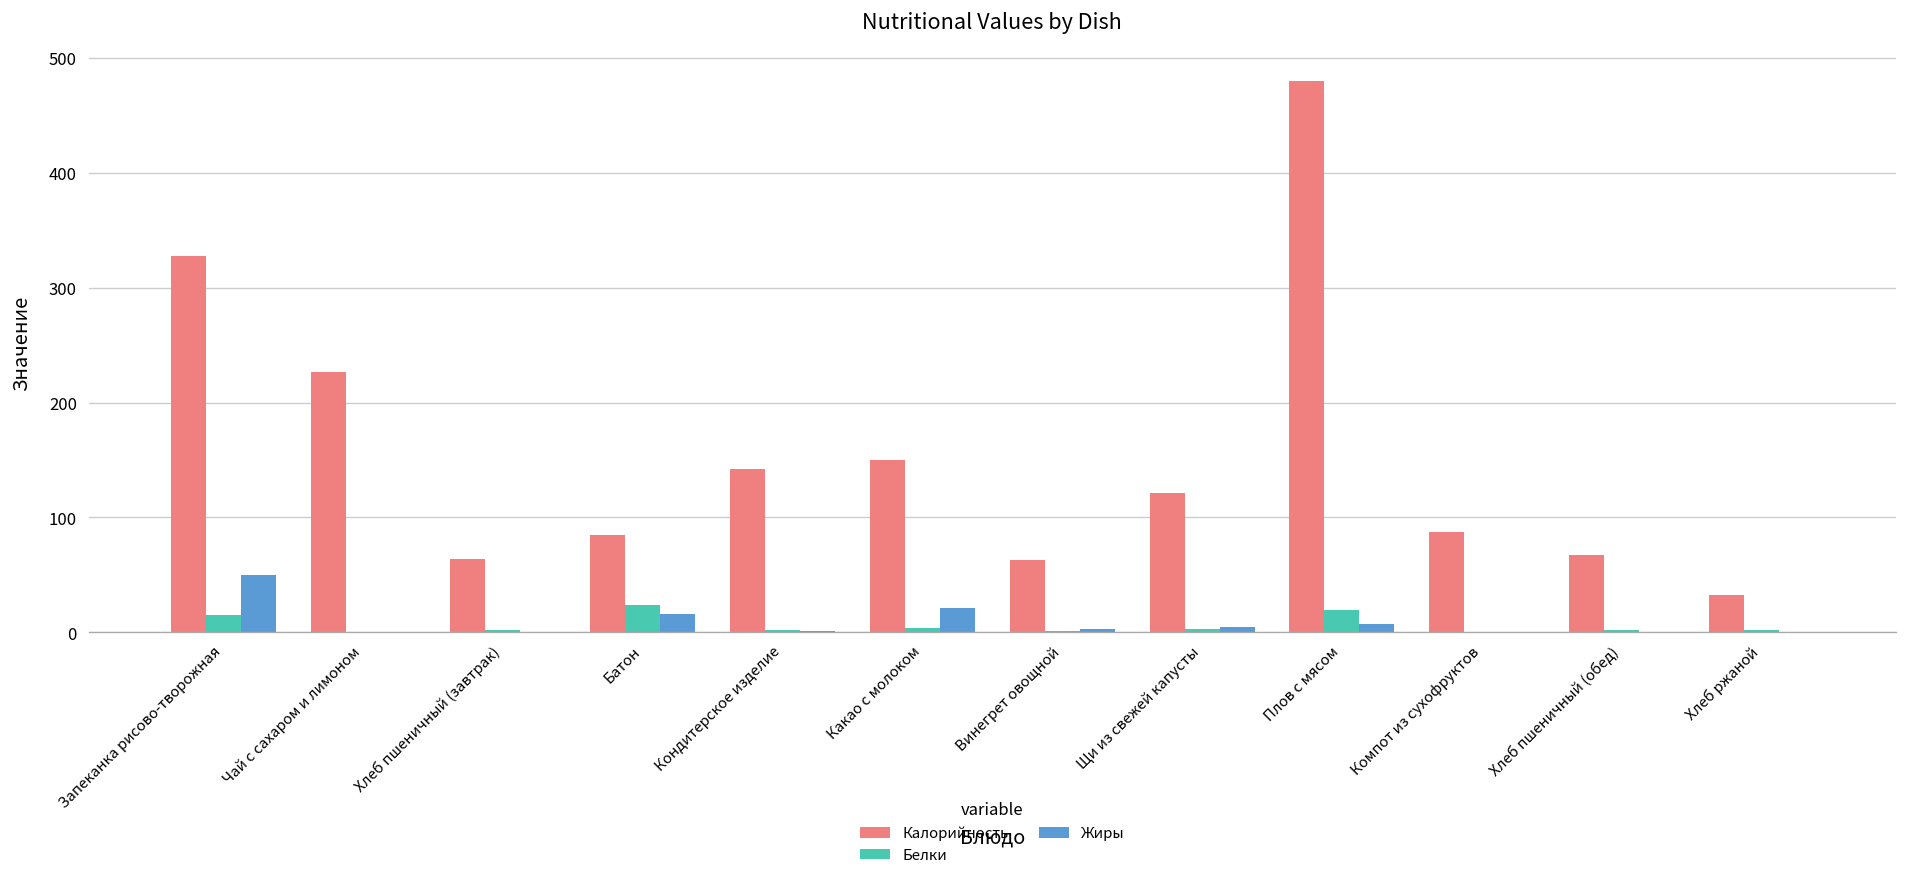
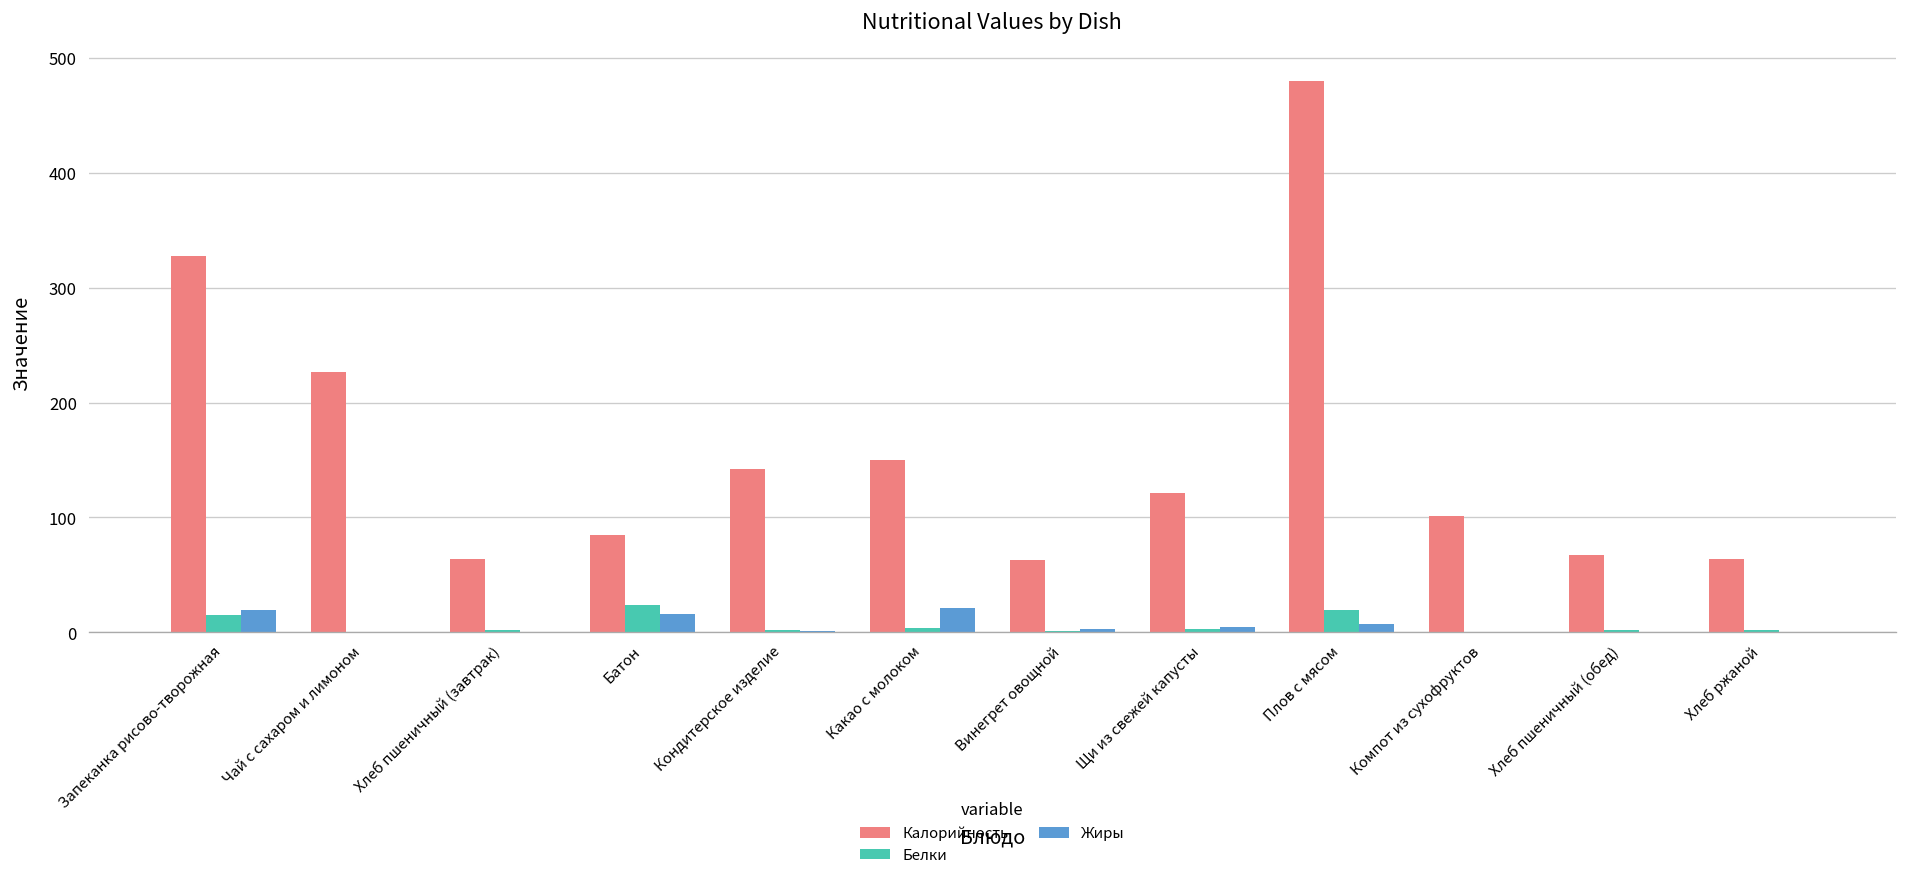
  {
    "Калорийность": {
      "Запеканка рисово-творожная": 330,
      "Чай с сахаром и лимоном": 230,
      "Хлеб пшеничный (завтрак)": 60,
      "Батон": 90,
      "Кондитерское изделие": 140,
      "Какао с молоком": 150,
      "Винегрет овощной": 60,
      "Щи из свежей капусты": 120,
      "Плов с мясом": 480,
-     "Компот из сухофруктов": 90,
+     "Компот из сухофруктов": 100,
      "Хлеб пшеничный (обед)": 70,
-     "Хлеб ржаной": 30
+     "Хлеб ржаной": 60
    },
    "Белки": {
      "Запеканка рисово-творожная": 20,
      "Батон": 20,
      "Какао с молоком": 0,
      "Щи из свежей капусты": 0,
      "Плов с мясом": 20
    },
    "Жиры": {
-     "Запеканка рисово-творожная": 50,
+     "Запеканка рисово-творожная": 20,
      "Батон": 20,
      "Какао с молоком": 20,
      "Щи из свежей капусты": 0,
      "Плов с мясом": 10,
      "Компот из сухофруктов": 0
    }
  }
